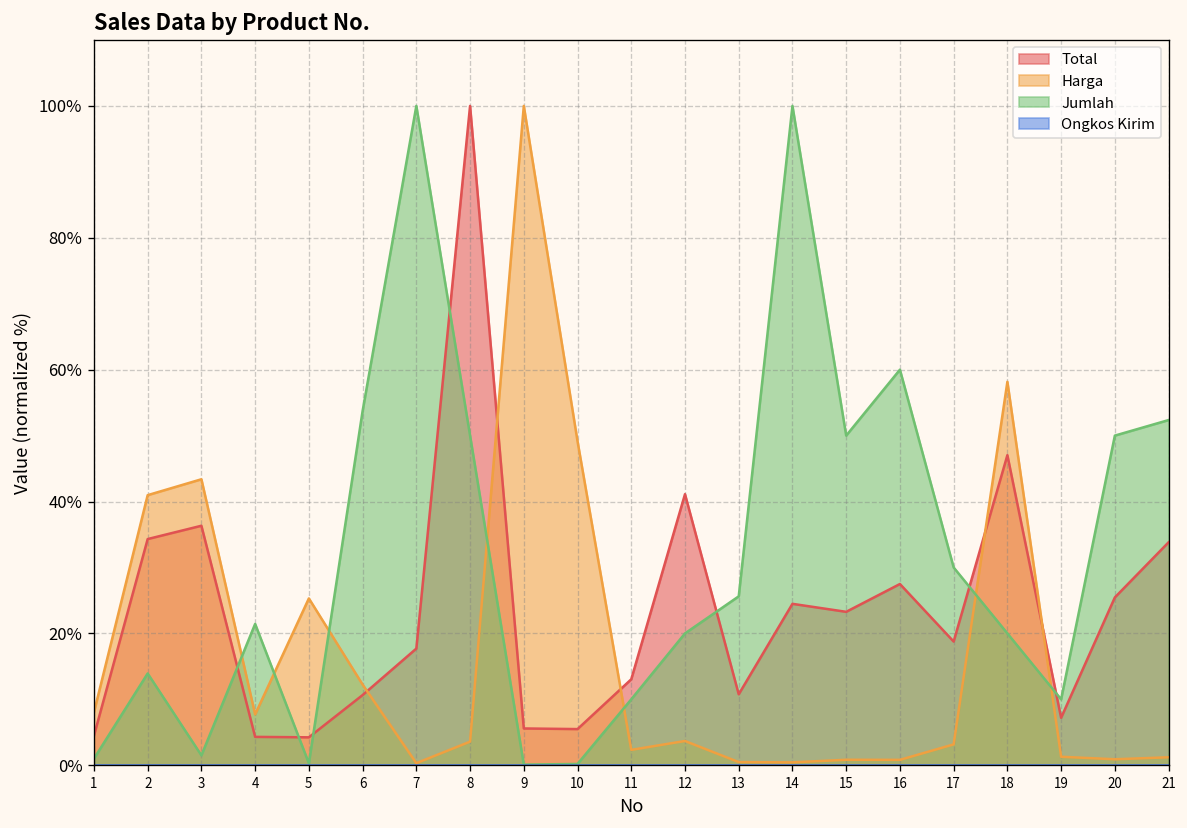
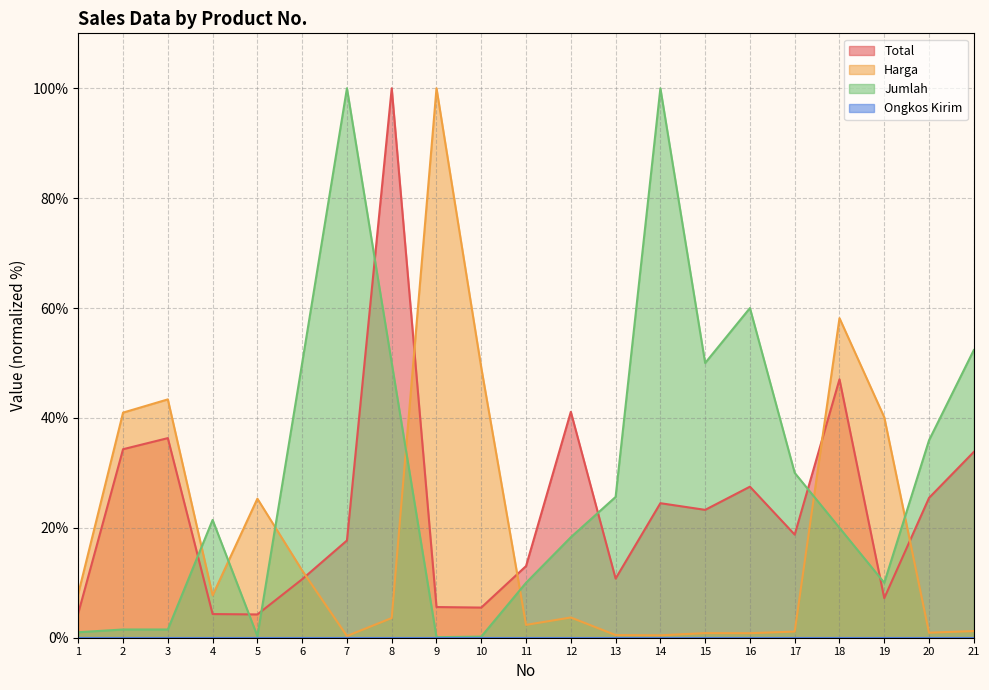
  {
    "Total": {
      "1": "4%",
      "2": "34%",
      "3": "36%",
      "4": "4%",
      "5": "4%",
      "6": "11%",
      "7": "18%",
      "8": "100%",
      "9": "6%",
      "10": "5%",
      "11": "13%",
      "12": "41%",
      "13": "11%",
      "14": "24%",
      "15": "23%",
      "16": "27%",
      "17": "19%",
      "18": "47%",
      "19": "7%",
      "20": "25%",
      "21": "34%"
    },
    "Harga": {
      "1": "8%",
      "2": "41%",
      "3": "43%",
      "4": "8%",
      "5": "25%",
      "6": "12%",
      "8": "4%",
      "9": "100%",
      "10": "49%",
      "11": "2%",
      "12": "4%",
      "13": "0%",
      "15": "1%",
      "16": "1%",
-     "17": "3%",
+     "17": "1%",
      "18": "58%",
-     "19": "1%",
+     "19": "40%",
      "20": "1%",
      "21": "1%"
    },
    "Jumlah": {
      "1": "1%",
-     "2": "14%",
+     "2": "2%",
      "3": "2%",
      "4": "21%",
-     "6": "54%",
+     "6": "50%",
      "7": "100%",
      "8": "50%",
      "11": "10%",
-     "12": "20%",
+     "12": "18%",
      "13": "26%",
      "14": "100%",
      "15": "50%",
      "16": "60%",
      "17": "30%",
      "18": "20%",
      "19": "10%",
-     "20": "50%",
+     "20": "36%",
      "21": "52%"
    },
    "Ongkos Kirim": {
      "1": "0%",
      "2": "0%",
      "3": "0%",
      "4": "0%",
      "6": "0%",
      "8": "0%",
      "11": "0%",
      "12": "0%",
      "13": "0%",
      "15": "0%",
      "16": "0%",
      "17": "0%",
      "18": "0%",
      "19": "0%",
      "20": "0%",
      "21": "0%"
    }
  }
